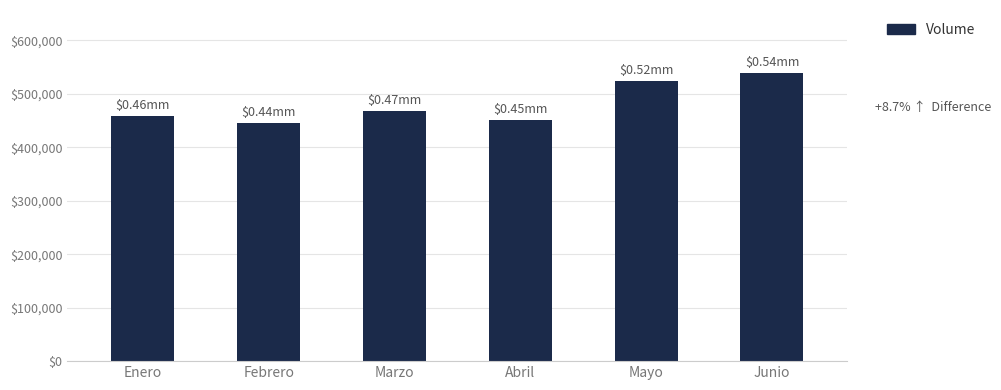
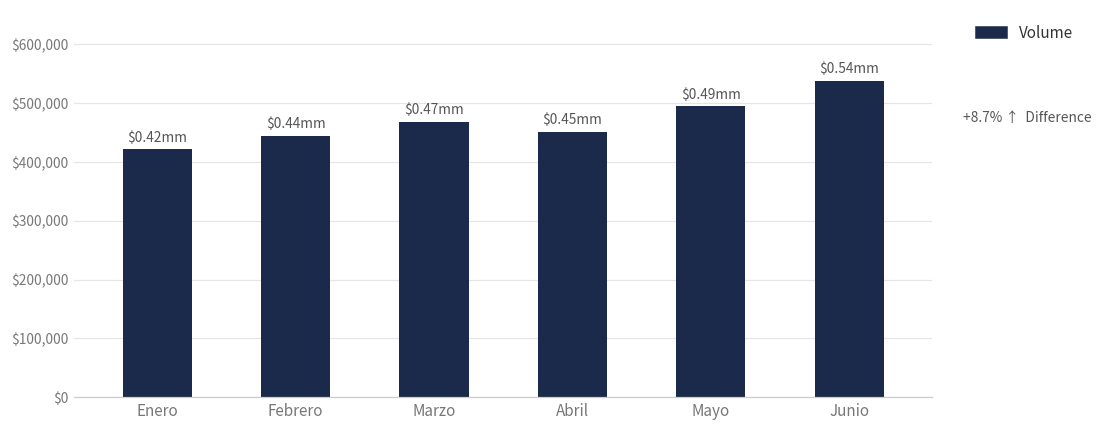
  {
-   "Enero": "$0.46",
+   "Enero": "$0.42",
    "Febrero": "$0.44",
    "Marzo": "$0.47",
    "Abril": "$0.45",
-   "Mayo": "$0.52",
+   "Mayo": "$0.49",
    "Junio": "$0.54"
  }
